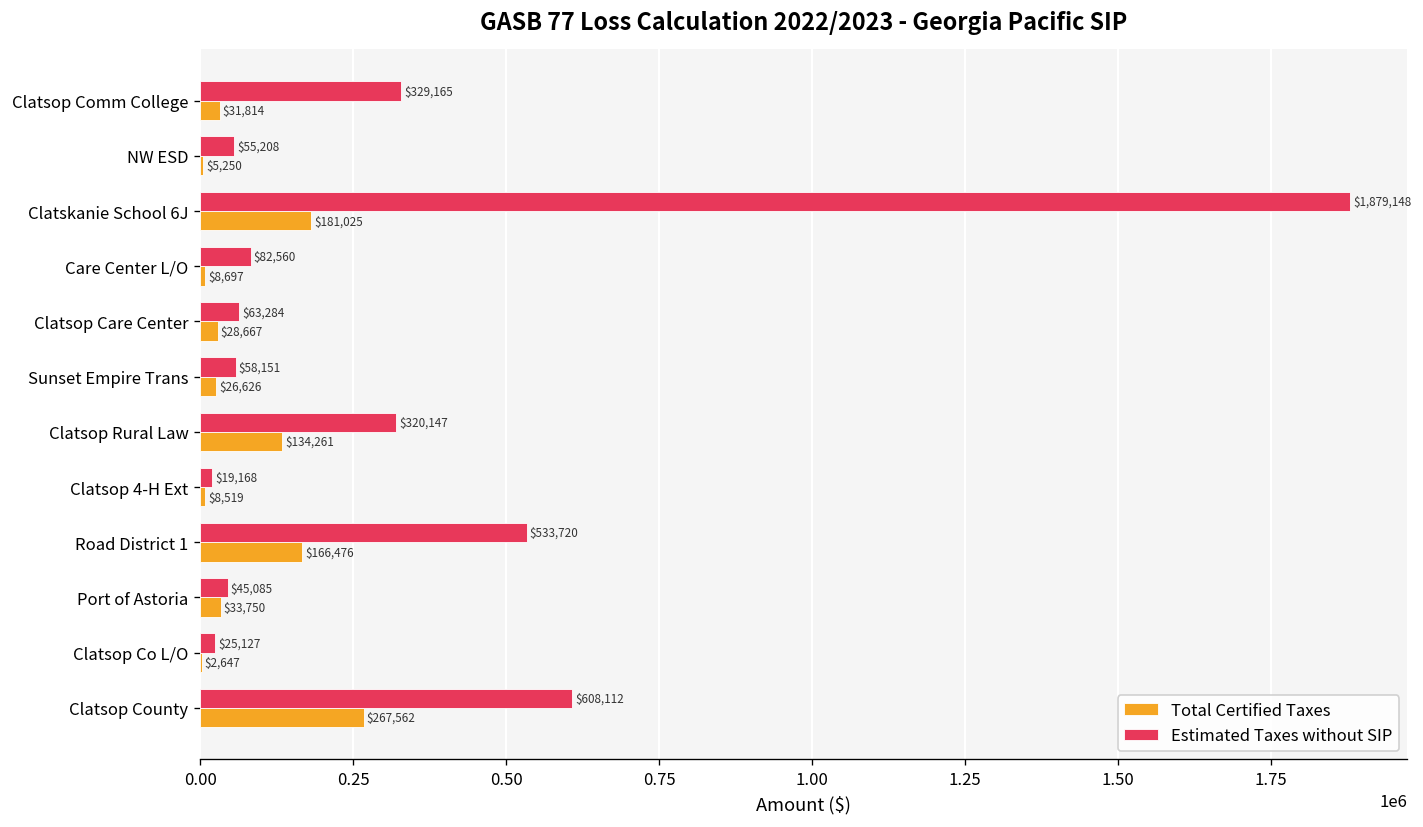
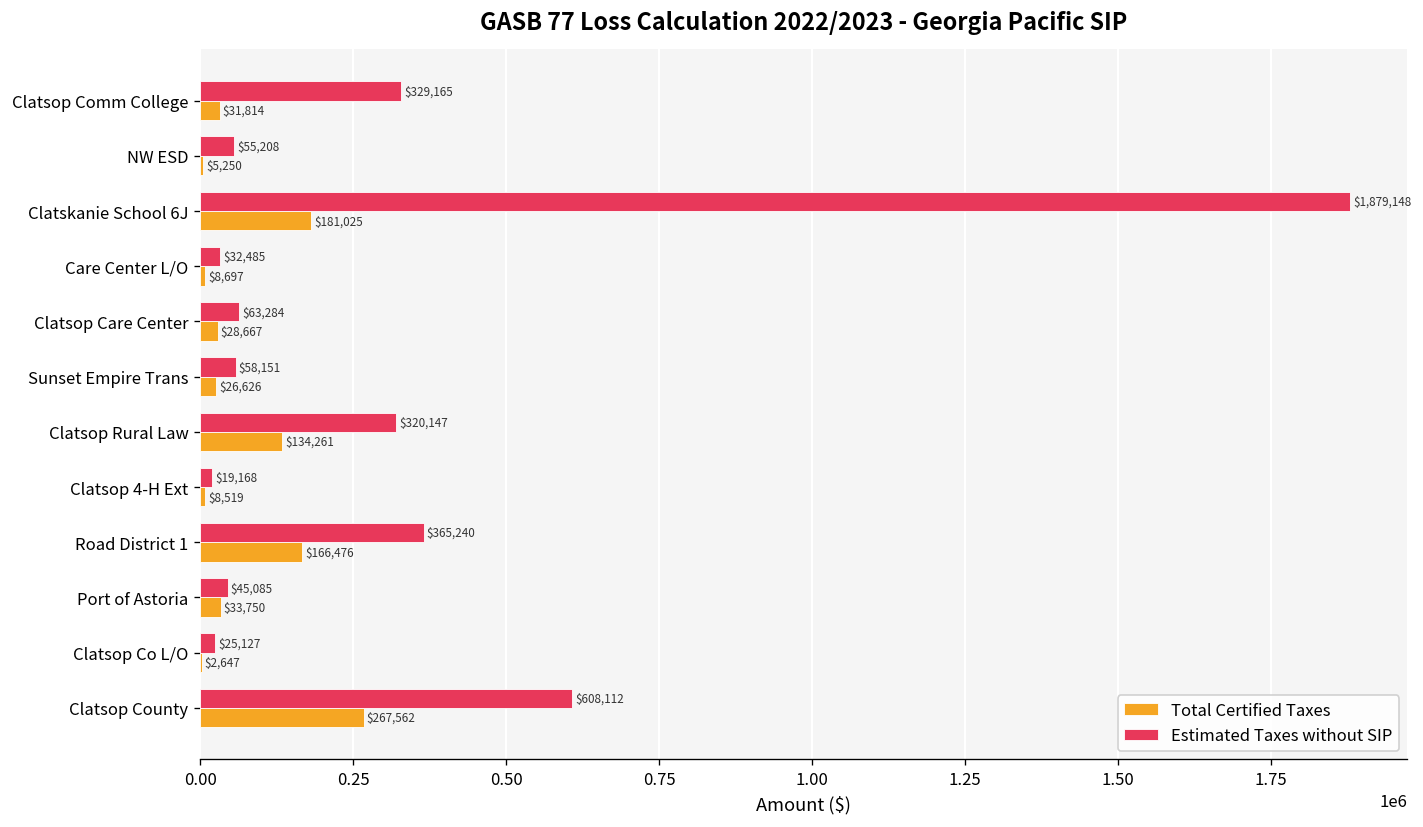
  {
    "Total Certified Taxes": {
      "Clatsop Comm College": "$31,814",
      "NW ESD": "$5,250",
      "Clatskanie School 6J": "$181,025",
      "Care Center L/O": "$8,697",
      "Clatsop Care Center": "$28,667",
      "Sunset Empire Trans": "$26,626",
      "Clatsop Rural Law": "$134,261",
      "Clatsop 4-H Ext": "$8,519",
      "Road District 1": "$166,476",
      "Port of Astoria": "$33,750",
      "Clatsop Co L/O": "$2,647",
      "Clatsop County": "$267,562"
    },
    "Estimated Taxes without SIP": {
      "Clatsop Comm College": "$329,165",
      "NW ESD": "$55,208",
      "Clatskanie School 6J": "$1,879,148",
-     "Care Center L/O": "$82,560",
+     "Care Center L/O": "$32,485",
      "Clatsop Care Center": "$63,284",
      "Sunset Empire Trans": "$58,151",
      "Clatsop Rural Law": "$320,147",
      "Clatsop 4-H Ext": "$19,168",
-     "Road District 1": "$533,720",
+     "Road District 1": "$365,240",
      "Port of Astoria": "$45,085",
      "Clatsop Co L/O": "$25,127",
      "Clatsop County": "$608,112"
    }
  }
